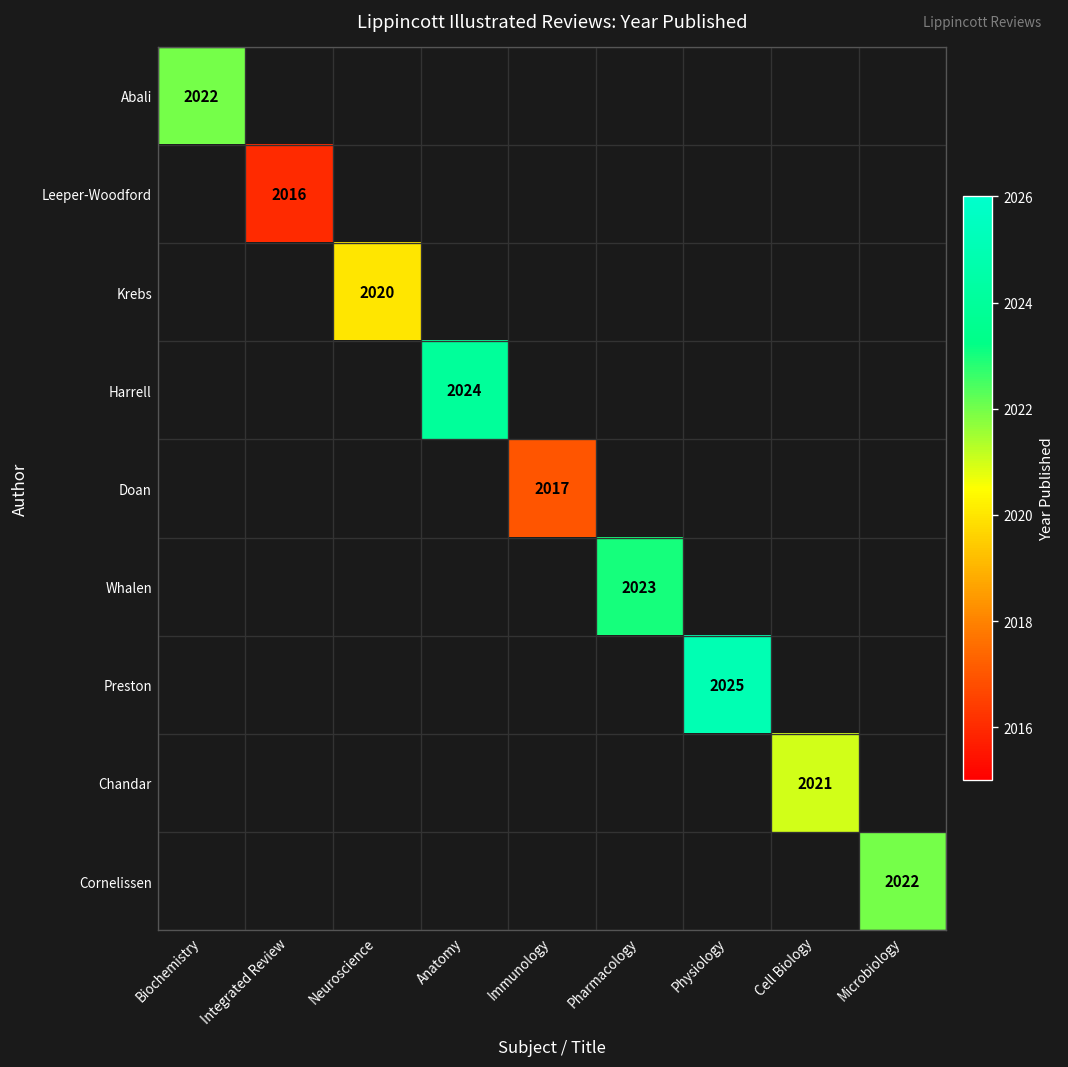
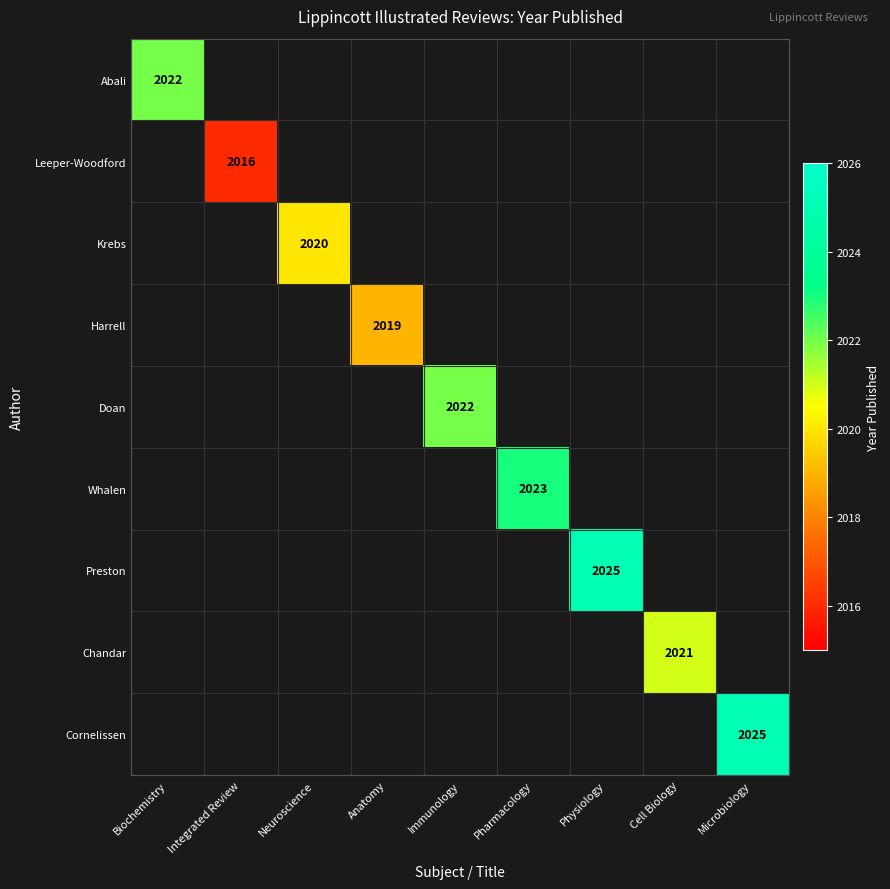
  {
    "Abali": {
      "Biochemistry": 2022
    },
    "Leeper-Woodford": {
      "Integrated Review": 2016
    },
    "Krebs": {
      "Neuroscience": 2020
    },
    "Harrell": {
-     "Anatomy": 2024
+     "Anatomy": 2019
    },
    "Doan": {
-     "Immunology": 2017
+     "Immunology": 2022
    },
    "Whalen": {
      "Pharmacology": 2023
    },
    "Preston": {
      "Physiology": 2025
    },
    "Chandar": {
      "Cell Biology": 2021
    },
    "Cornelissen": {
-     "Microbiology": 2022
+     "Microbiology": 2025
    }
  }
